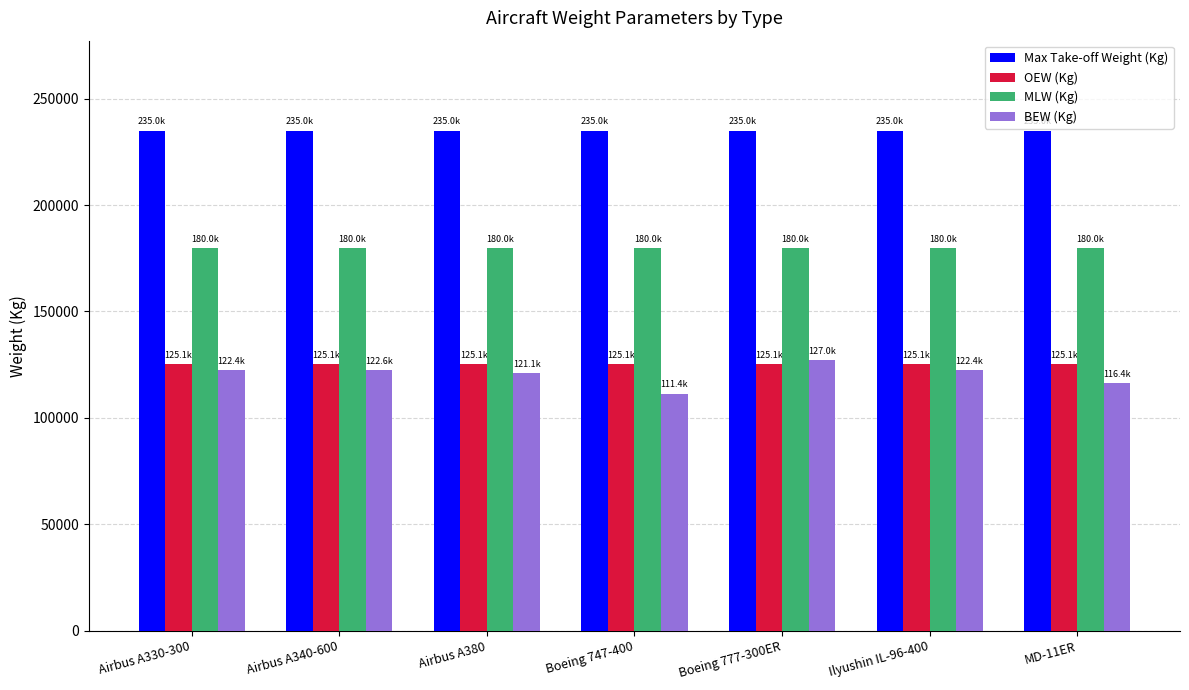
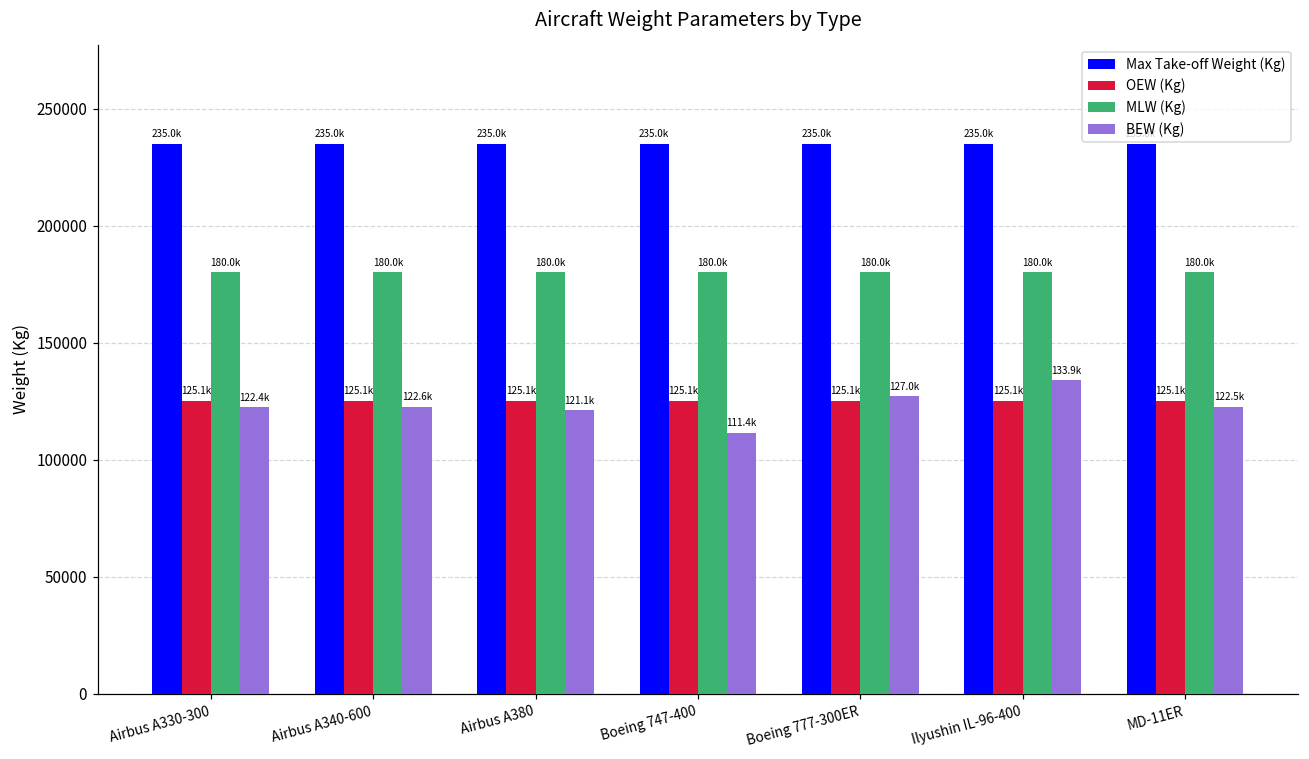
  {
    "Max Take-off Weight (Kg)": {
      "Airbus A330-300": "235.0k",
      "Airbus A340-600": "235.0k",
      "Airbus A380": "235.0k",
      "Boeing 747-400": "235.0k",
      "Boeing 777-300ER": "235.0k",
      "Ilyushin IL-96-400": "235.0k"
    },
    "OEW (Kg)": {
      "Airbus A330-300": "125.1k",
      "Airbus A340-600": "125.1k",
      "Airbus A380": "125.1k",
      "Boeing 747-400": "125.1k",
      "Boeing 777-300ER": "125.1k",
      "Ilyushin IL-96-400": "125.1k",
      "MD-11ER": "125.1k"
    },
    "MLW (Kg)": {
      "Airbus A330-300": "180.0k",
      "Airbus A340-600": "180.0k",
      "Airbus A380": "180.0k",
      "Boeing 747-400": "180.0k",
      "Boeing 777-300ER": "180.0k",
      "Ilyushin IL-96-400": "180.0k",
      "MD-11ER": "180.0k"
    },
    "BEW (Kg)": {
      "Airbus A330-300": "122.4k",
      "Airbus A340-600": "122.6k",
      "Airbus A380": "121.1k",
      "Boeing 747-400": "111.4k",
      "Boeing 777-300ER": "127.0k",
-     "Ilyushin IL-96-400": "122.4k",
-     "MD-11ER": "116.4k"
+     "Ilyushin IL-96-400": "133.9k",
+     "MD-11ER": "122.5k"
    }
  }
